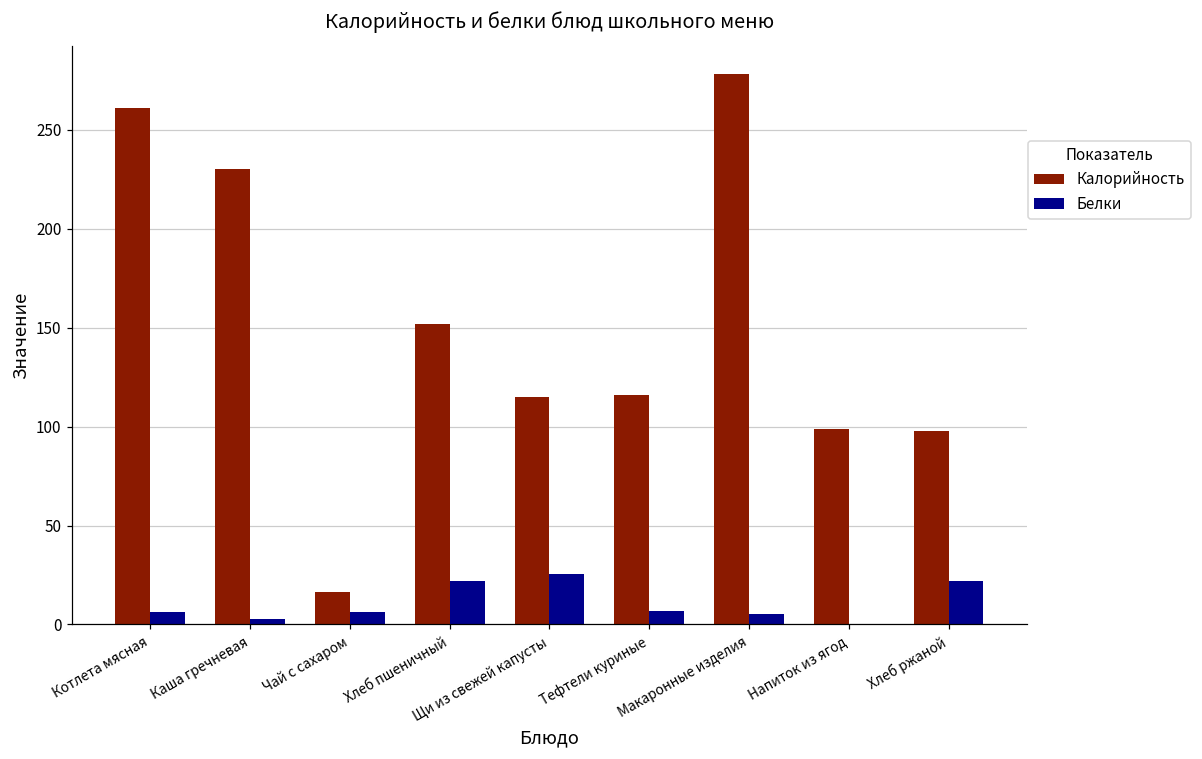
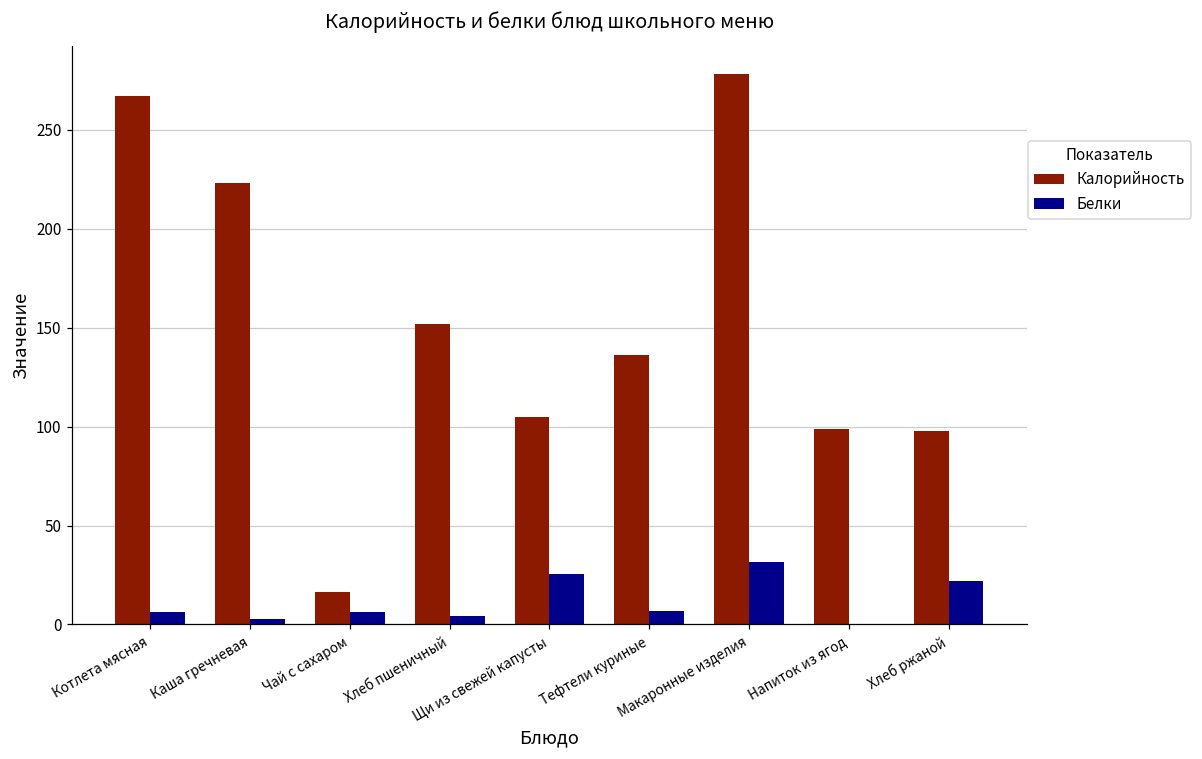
  {
    "Калорийность": {
-     "Котлета мясная": 261,
-     "Каша гречневая": 230,
+     "Котлета мясная": 267,
+     "Каша гречневая": 223,
      "Чай с сахаром": 17,
      "Хлеб пшеничный": 152,
-     "Щи из свежей капусты": 115,
-     "Тефтели куриные": 116,
+     "Щи из свежей капусты": 105,
+     "Тефтели куриные": 136,
      "Макаронные изделия": 278,
      "Напиток из ягод": 99,
      "Хлеб ржаной": 98
    },
    "Белки": {
      "Котлета мясная": 7,
      "Каша гречневая": 3,
      "Чай с сахаром": 6,
-     "Хлеб пшеничный": 22,
+     "Хлеб пшеничный": 4,
      "Щи из свежей капусты": 26,
      "Тефтели куриные": 7,
-     "Макаронные изделия": 5,
+     "Макаронные изделия": 31,
      "Хлеб ржаной": 22
    }
  }
